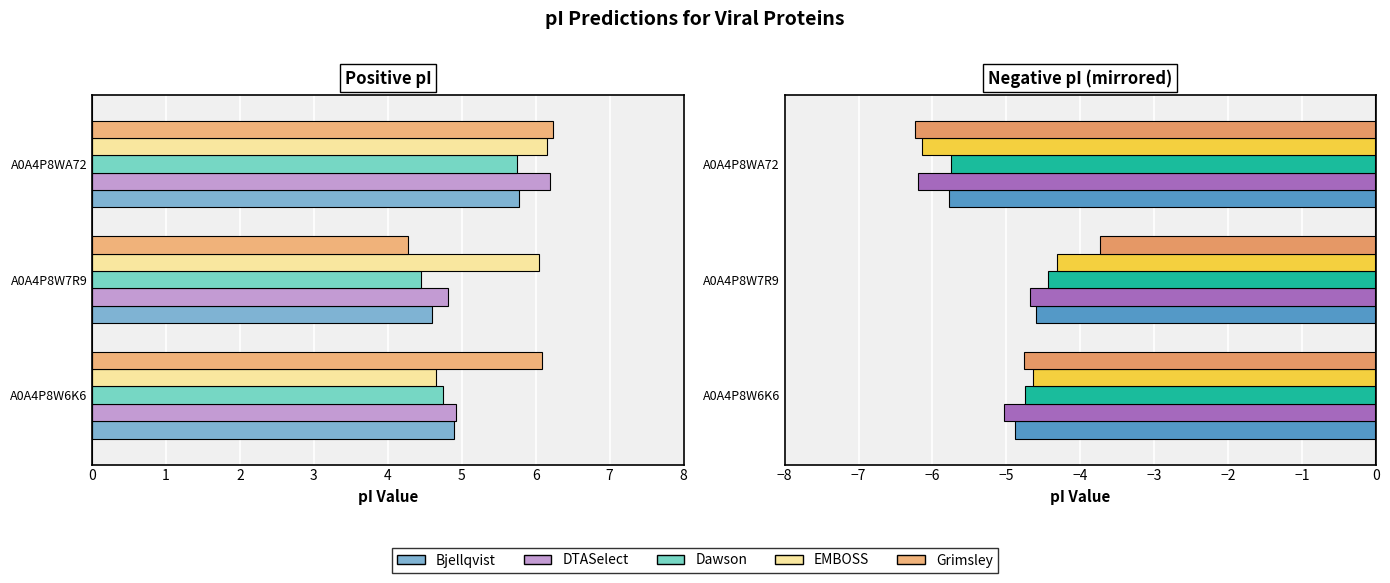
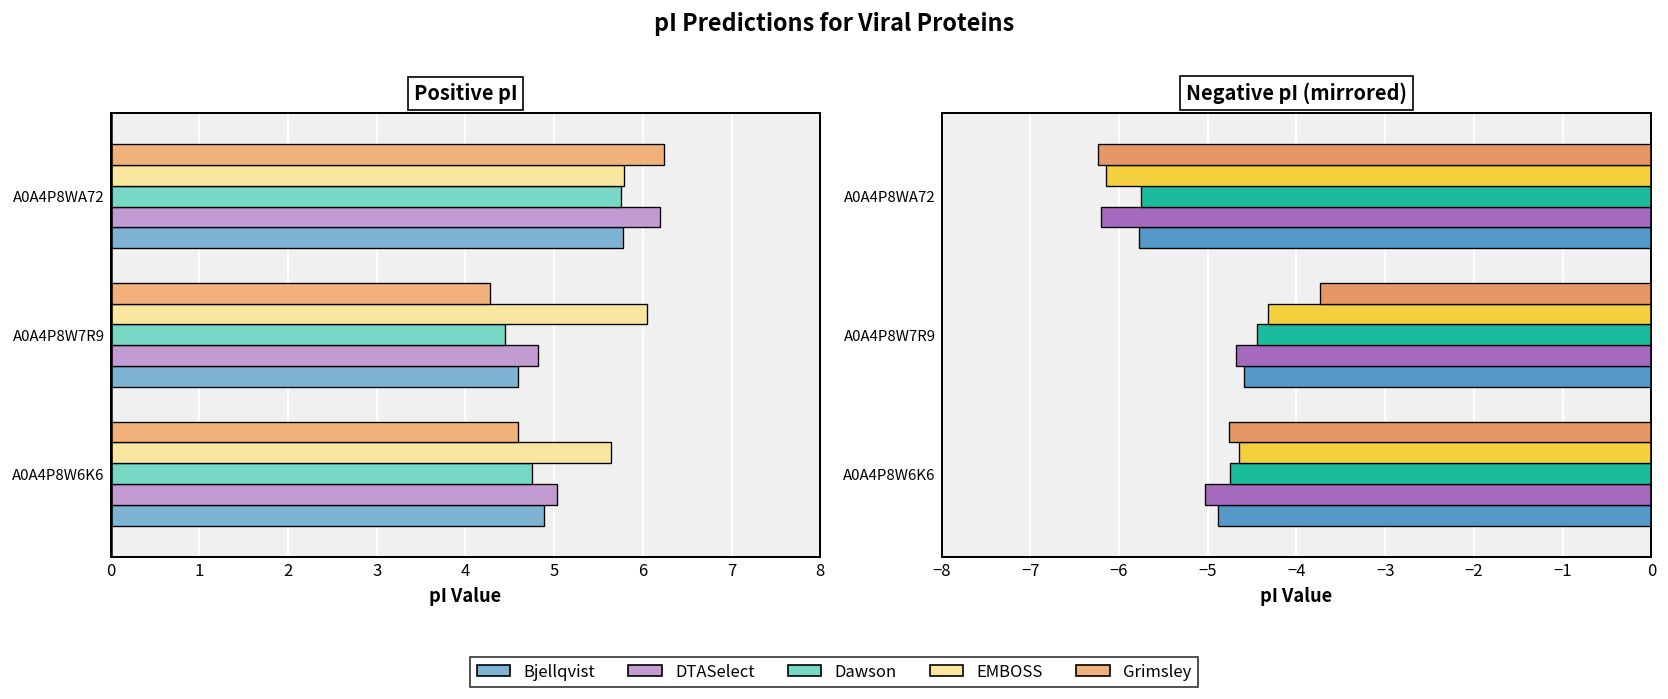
  {
    "Positive pI": {
      "DTASelect": {
        "A0A4P8WA72": 6.2,
        "A0A4P8W7R9": 4.8,
-       "A0A4P8W6K6": 4.9
+       "A0A4P8W6K6": 5.0
      },
      "EMBOSS": {
-       "A0A4P8WA72": 6.1,
+       "A0A4P8WA72": 5.8,
        "A0A4P8W7R9": 6.0,
-       "A0A4P8W6K6": 4.6
+       "A0A4P8W6K6": 5.6
      },
      "Grimsley": {
        "A0A4P8WA72": 6.2,
        "A0A4P8W7R9": 4.3,
-       "A0A4P8W6K6": 6.1
+       "A0A4P8W6K6": 4.6
      }
    },
    "Negative pI (mirrored)": {
      "Grimsley": {
        "A0A4P8WA72": -6.2,
        "A0A4P8W7R9": -3.7,
        "A0A4P8W6K6": -4.8
      }
    }
  }
